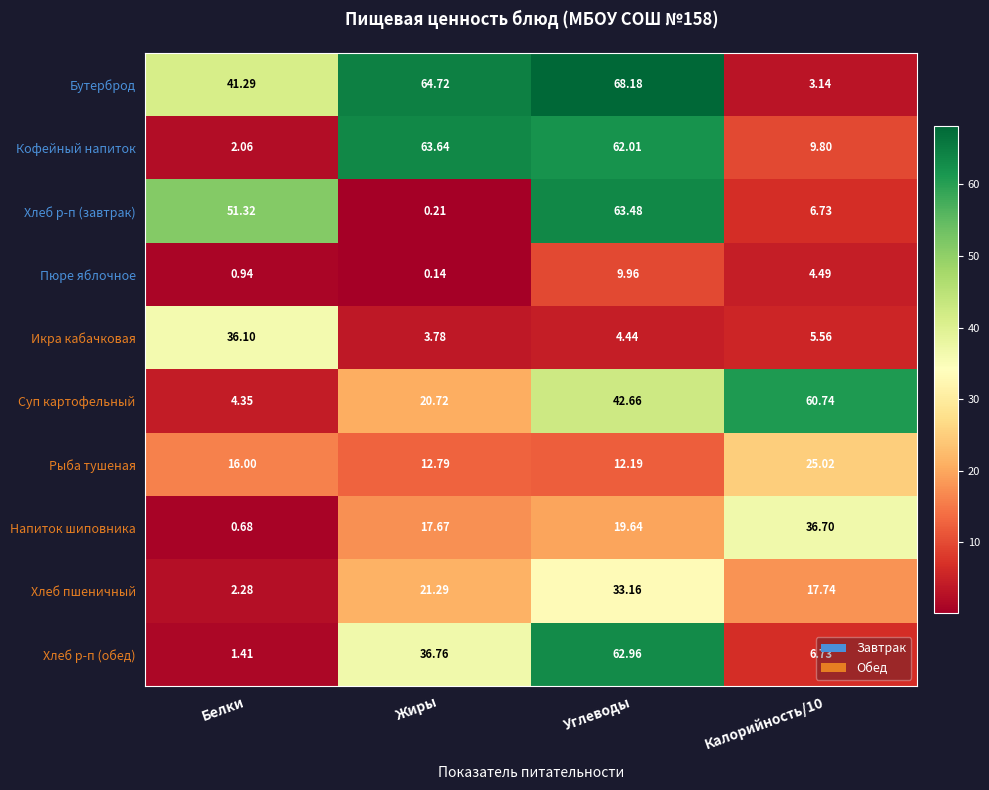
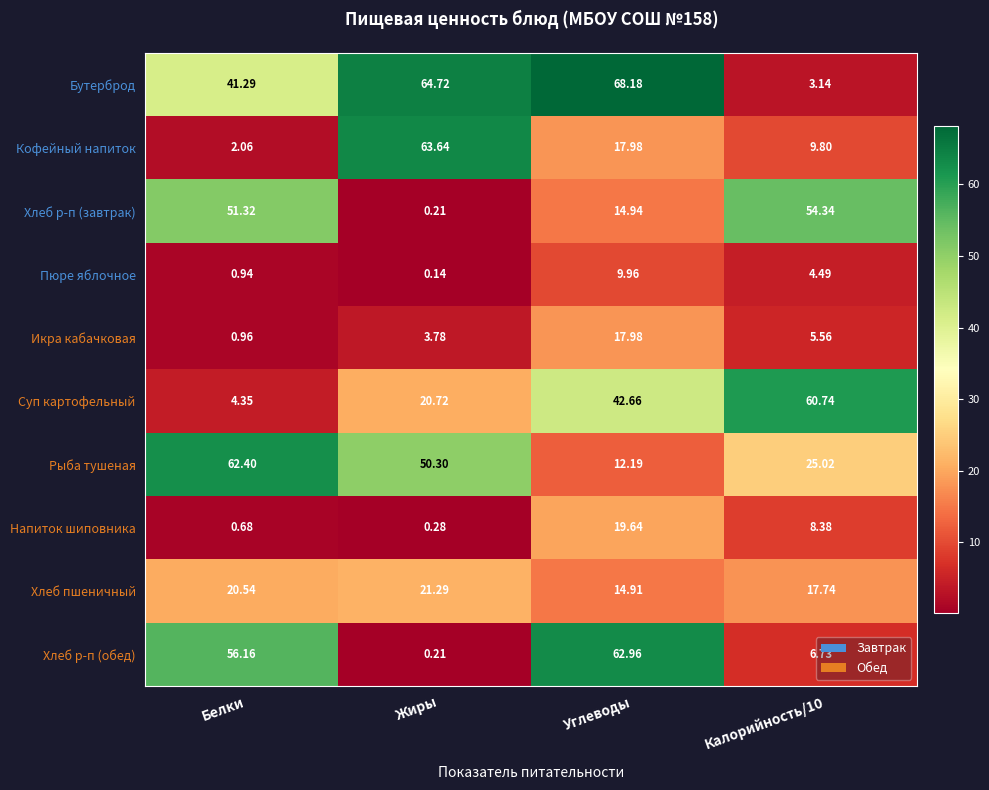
  {
    "Бутерброд": {
      "Белки": 41.29,
      "Жиры": 64.72,
      "Углеводы": 68.18,
      "Калорийность/10": 3.14
    },
    "Кофейный напиток": {
      "Белки": 2.06,
      "Жиры": 63.64,
-     "Углеводы": 62.01,
+     "Углеводы": 17.98,
      "Калорийность/10": 9.80
    },
    "Хлеб р-п (завтрак)": {
      "Белки": 51.32,
      "Жиры": 0.21,
-     "Углеводы": 63.48,
-     "Калорийность/10": 6.73
+     "Углеводы": 14.94,
+     "Калорийность/10": 54.34
    },
    "Пюре яблочное": {
      "Белки": 0.94,
      "Жиры": 0.14,
      "Углеводы": 9.96,
      "Калорийность/10": 4.49
    },
    "Икра кабачковая": {
-     "Белки": 36.10,
+     "Белки": 0.96,
      "Жиры": 3.78,
-     "Углеводы": 4.44,
+     "Углеводы": 17.98,
      "Калорийность/10": 5.56
    },
    "Суп картофельный": {
      "Белки": 4.35,
      "Жиры": 20.72,
      "Углеводы": 42.66,
      "Калорийность/10": 60.74
    },
    "Рыба тушеная": {
-     "Белки": 16.00,
-     "Жиры": 12.79,
+     "Белки": 62.40,
+     "Жиры": 50.30,
      "Углеводы": 12.19,
      "Калорийность/10": 25.02
    },
    "Напиток шиповника": {
      "Белки": 0.68,
-     "Жиры": 17.67,
+     "Жиры": 0.28,
      "Углеводы": 19.64,
-     "Калорийность/10": 36.70
+     "Калорийность/10": 8.38
    },
    "Хлеб пшеничный": {
-     "Белки": 2.28,
+     "Белки": 20.54,
      "Жиры": 21.29,
-     "Углеводы": 33.16,
+     "Углеводы": 14.91,
      "Калорийность/10": 17.74
    },
    "Хлеб р-п (обед)": {
-     "Белки": 1.41,
-     "Жиры": 36.76,
+     "Белки": 56.16,
+     "Жиры": 0.21,
      "Углеводы": 62.96
    }
  }
